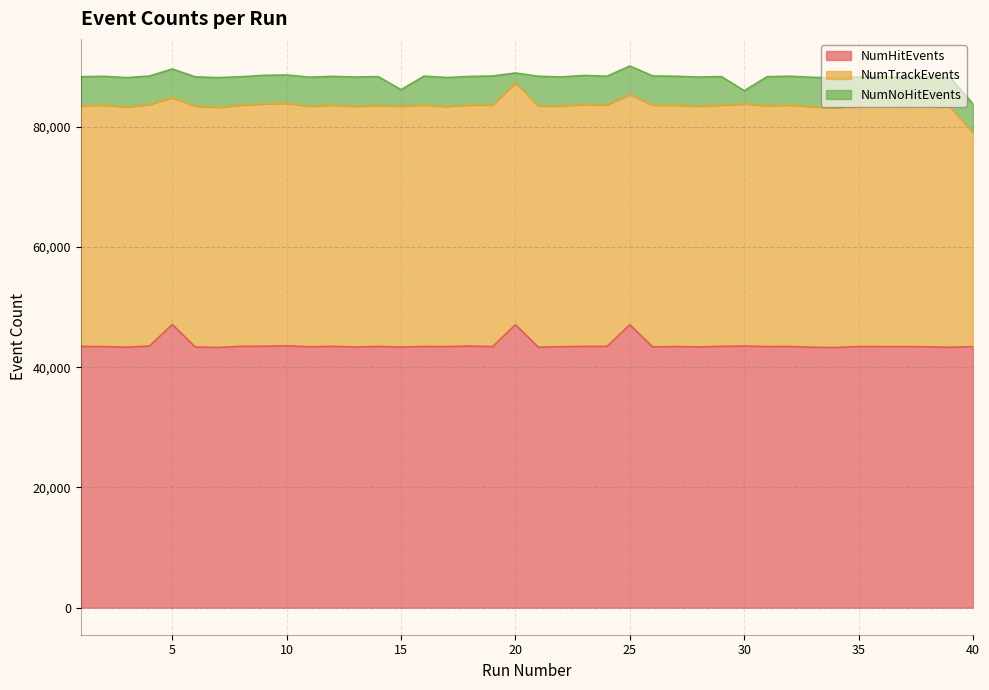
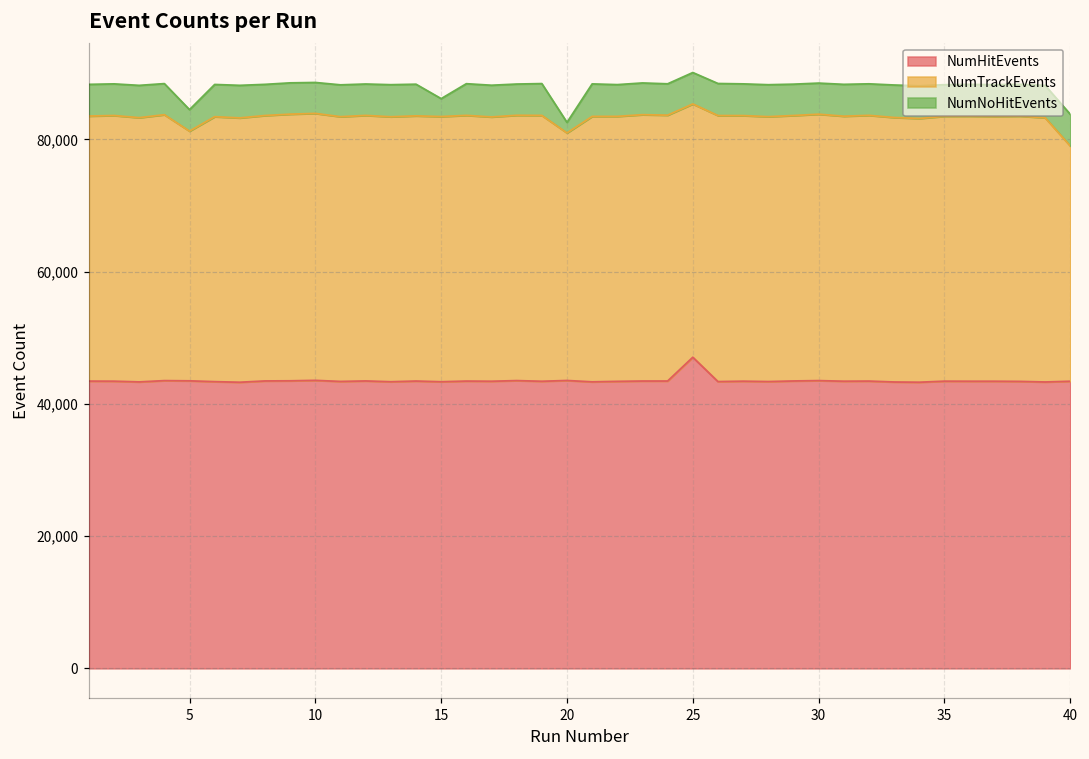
  {
    "NumHitEvents": {
-     "5": "47,000",
+     "5": "43,000",
      "10": "44,000",
      "15": "43,000",
-     "20": "47,000",
+     "20": "44,000",
      "25": "47,000",
      "30": "44,000",
      "35": "43,000",
      "40": "43,000"
    },
    "NumTrackEvents": {
      "5": "38,000",
      "10": "40,000",
      "15": "40,000",
-     "20": "40,000",
+     "20": "37,000",
      "25": "38,000",
      "30": "40,000",
      "40": "36,000"
    },
    "NumNoHitEvents": {
-     "5": "5,000",
+     "5": "3,000",
      "10": "5,000",
      "15": "3,000",
      "20": "2,000",
      "25": "5,000",
-     "30": "2,000",
+     "30": "5,000",
      "40": "5,000"
    }
  }
